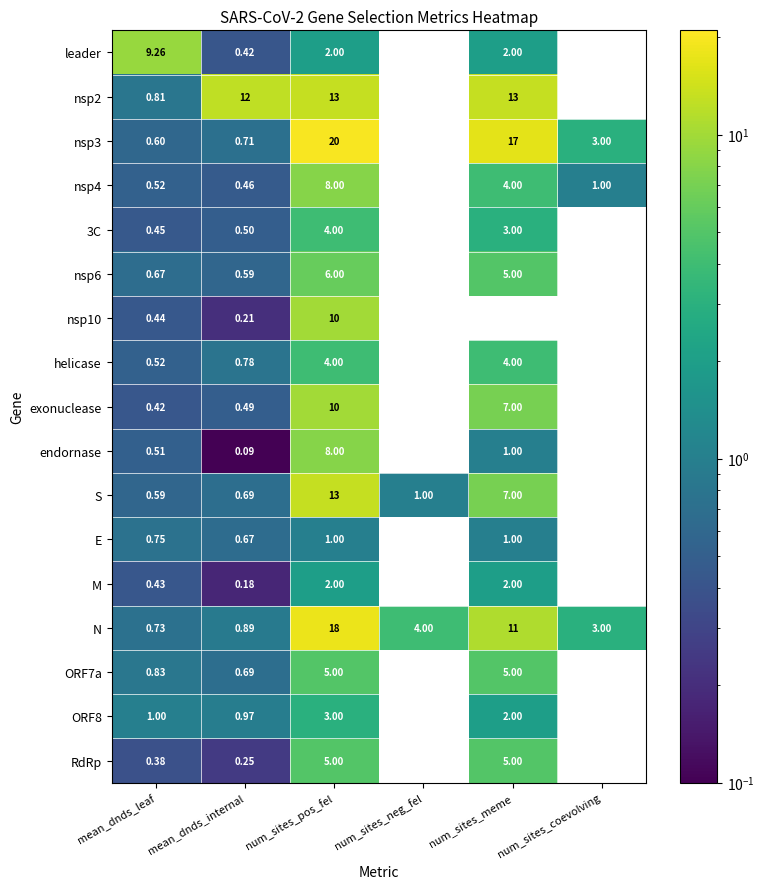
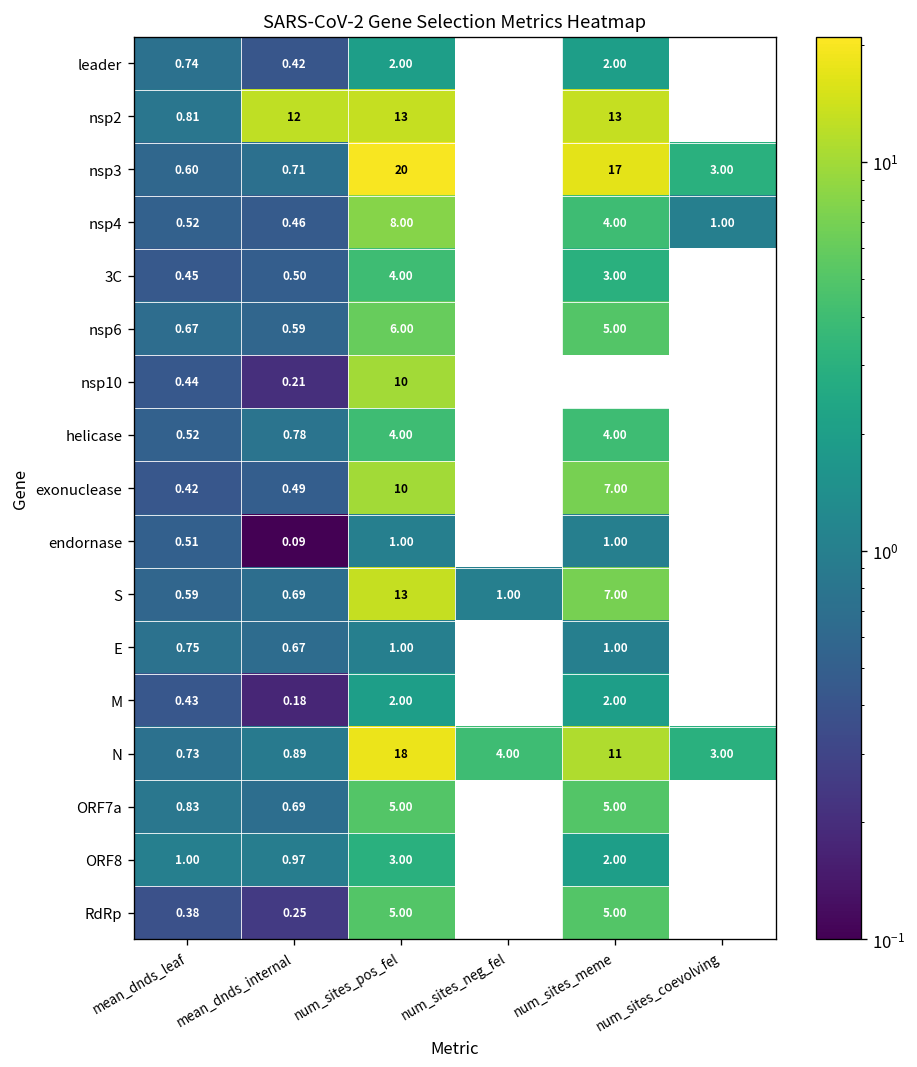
  {
    "leader": {
-     "mean_dnds_leaf": 9.26,
+     "mean_dnds_leaf": 0.74,
      "mean_dnds_internal": 0.42,
      "num_sites_pos_fel": 2.00,
      "num_sites_meme": 2.00
    },
    "nsp2": {
      "mean_dnds_leaf": 0.81,
      "mean_dnds_internal": 12,
      "num_sites_pos_fel": 13,
      "num_sites_meme": 13
    },
    "nsp3": {
      "mean_dnds_leaf": 0.60,
      "mean_dnds_internal": 0.71,
      "num_sites_pos_fel": 20,
      "num_sites_meme": 17,
      "num_sites_coevolving": 3.00
    },
    "nsp4": {
      "mean_dnds_leaf": 0.52,
      "mean_dnds_internal": 0.46,
      "num_sites_pos_fel": 8.00,
      "num_sites_meme": 4.00,
      "num_sites_coevolving": 1.00
    },
    "3C": {
      "mean_dnds_leaf": 0.45,
      "mean_dnds_internal": 0.50,
      "num_sites_pos_fel": 4.00,
      "num_sites_meme": 3.00
    },
    "nsp6": {
      "mean_dnds_leaf": 0.67,
      "mean_dnds_internal": 0.59,
      "num_sites_pos_fel": 6.00,
      "num_sites_meme": 5.00
    },
    "nsp10": {
      "mean_dnds_leaf": 0.44,
      "mean_dnds_internal": 0.21,
      "num_sites_pos_fel": 10
    },
    "helicase": {
      "mean_dnds_leaf": 0.52,
      "mean_dnds_internal": 0.78,
      "num_sites_pos_fel": 4.00,
      "num_sites_meme": 4.00
    },
    "exonuclease": {
      "mean_dnds_leaf": 0.42,
      "mean_dnds_internal": 0.49,
      "num_sites_pos_fel": 10,
      "num_sites_meme": 7.00
    },
    "endornase": {
      "mean_dnds_leaf": 0.51,
      "mean_dnds_internal": 0.09,
-     "num_sites_pos_fel": 8.00,
+     "num_sites_pos_fel": 1.00,
      "num_sites_meme": 1.00
    },
    "S": {
      "mean_dnds_leaf": 0.59,
      "mean_dnds_internal": 0.69,
      "num_sites_pos_fel": 13,
      "num_sites_neg_fel": 1.00,
      "num_sites_meme": 7.00
    },
    "E": {
      "mean_dnds_leaf": 0.75,
      "mean_dnds_internal": 0.67,
      "num_sites_pos_fel": 1.00,
      "num_sites_meme": 1.00
    },
    "M": {
      "mean_dnds_leaf": 0.43,
      "mean_dnds_internal": 0.18,
      "num_sites_pos_fel": 2.00,
      "num_sites_meme": 2.00
    },
    "N": {
      "mean_dnds_leaf": 0.73,
      "mean_dnds_internal": 0.89,
      "num_sites_pos_fel": 18,
      "num_sites_neg_fel": 4.00,
      "num_sites_meme": 11,
      "num_sites_coevolving": 3.00
    },
    "ORF7a": {
      "mean_dnds_leaf": 0.83,
      "mean_dnds_internal": 0.69,
      "num_sites_pos_fel": 5.00,
      "num_sites_meme": 5.00
    },
    "ORF8": {
      "mean_dnds_leaf": 1.00,
      "mean_dnds_internal": 0.97,
      "num_sites_pos_fel": 3.00,
      "num_sites_meme": 2.00
    },
    "RdRp": {
      "mean_dnds_leaf": 0.38,
      "mean_dnds_internal": 0.25,
      "num_sites_pos_fel": 5.00,
      "num_sites_meme": 5.00
    }
  }
